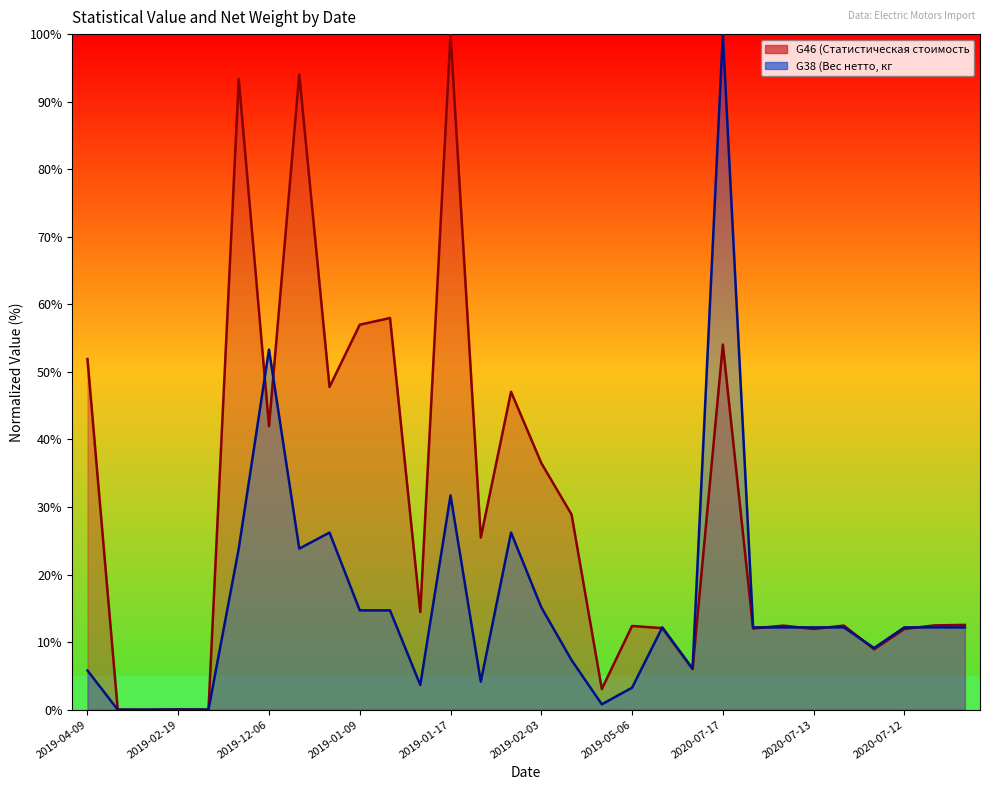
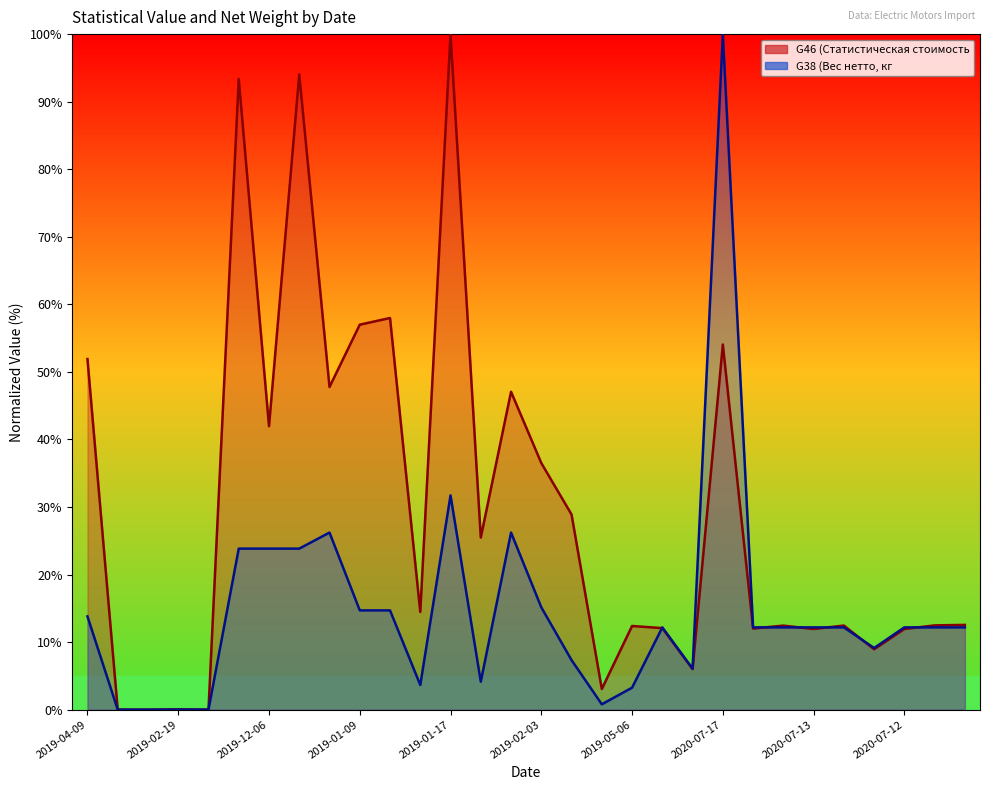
  {
    "G46 (Статистическая стоимость": {
      "2019-04-09": "52%",
      "2019-12-06": "42%",
      "2019-01-09": "57%",
      "2019-01-17": "100%",
      "2019-02-03": "37%",
      "2020-07-17": "54%"
    },
    "G38 (Вес нетто, кг": {
-     "2019-04-09": "6%",
-     "2019-12-06": "53%",
+     "2019-04-09": "14%",
+     "2019-12-06": "24%",
      "2019-01-09": "15%",
      "2019-01-17": "32%",
      "2019-02-03": "15%",
      "2020-07-17": "100%"
    }
  }
